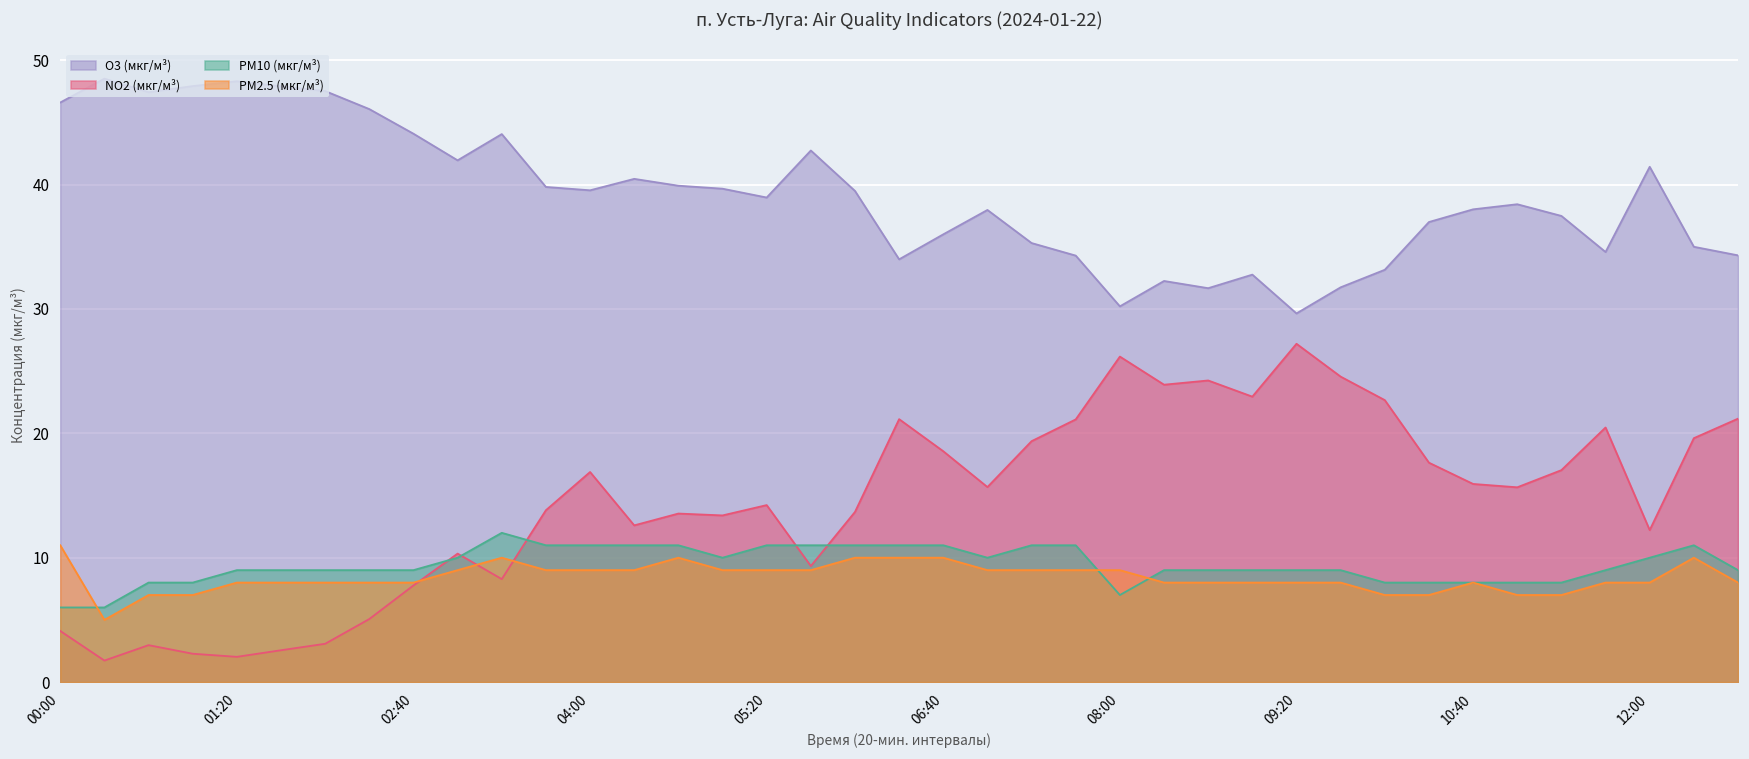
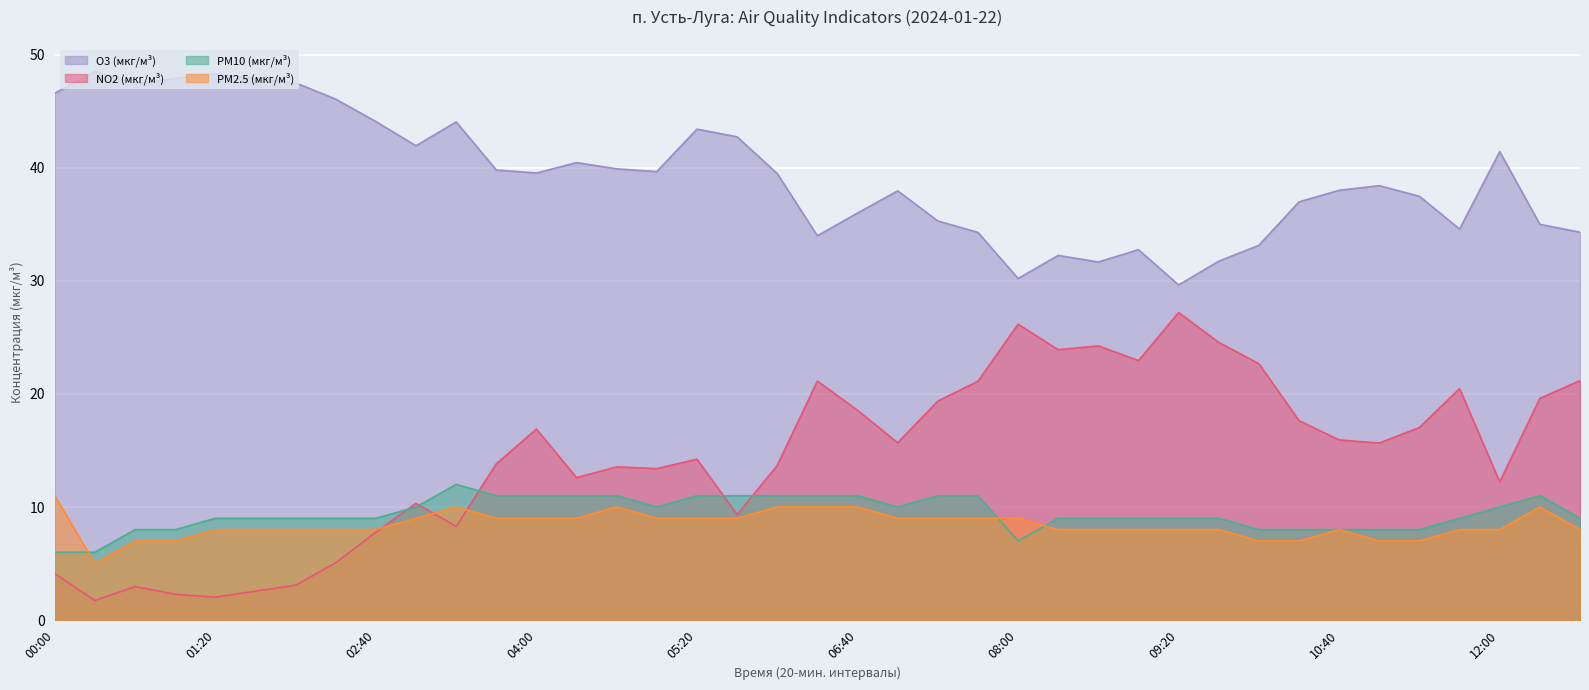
  {
    "O3 (мкг/м³)": {
      "00:00": 46.6,
      "02:40": 44.1,
      "04:00": 39.5,
-     "05:20": 39.0,
+     "05:20": 43.4,
      "06:40": 36.0,
      "08:00": 30.2,
      "09:20": 29.6,
      "10:40": 38.0,
      "12:00": 41.4
    },
    "NO2 (мкг/м³)": {
      "00:00": 4.1,
      "01:20": 2.0,
      "02:40": 7.8,
      "04:00": 16.9,
      "05:20": 14.2,
      "06:40": 18.6,
      "08:00": 26.2,
      "09:20": 27.2,
      "10:40": 15.9,
      "12:00": 12.2
    },
    "PM10 (мкг/м³)": {
      "00:00": 6.0,
      "01:20": 9.0,
      "02:40": 9.0,
      "04:00": 11.0,
      "05:20": 11.0,
      "06:40": 11.0,
      "08:00": 7.0,
      "09:20": 9.0,
      "12:00": 10.0
    },
    "PM2.5 (мкг/м³)": {
      "00:00": 11.0,
      "01:20": 8.0,
      "02:40": 8.0,
      "04:00": 9.0,
      "05:20": 9.0,
      "06:40": 10.0,
      "08:00": 9.0,
      "09:20": 8.0,
      "12:00": 8.0
    }
  }
